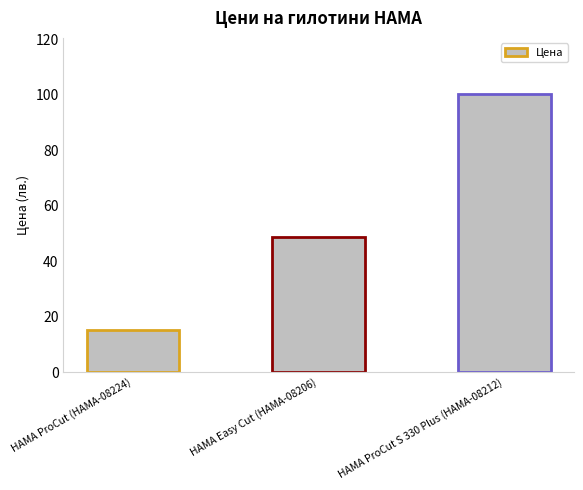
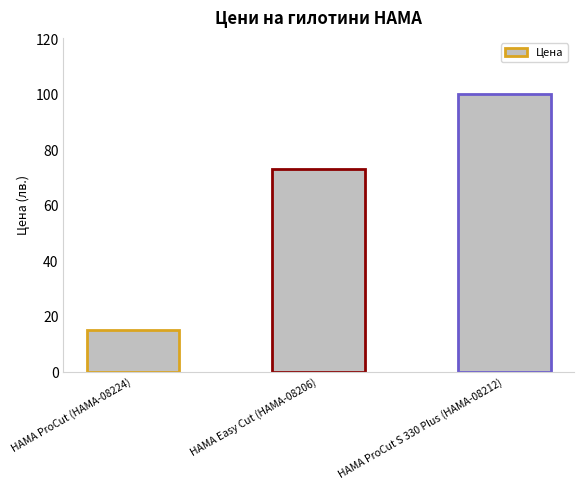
  {
    "HAMA ProCut (HAMA-08224)": 15,
-   "HAMA Easy Cut (HAMA-08206)": 49,
+   "HAMA Easy Cut (HAMA-08206)": 73,
    "HAMA ProCut S 330 Plus (HAMA-08212)": 100
  }
